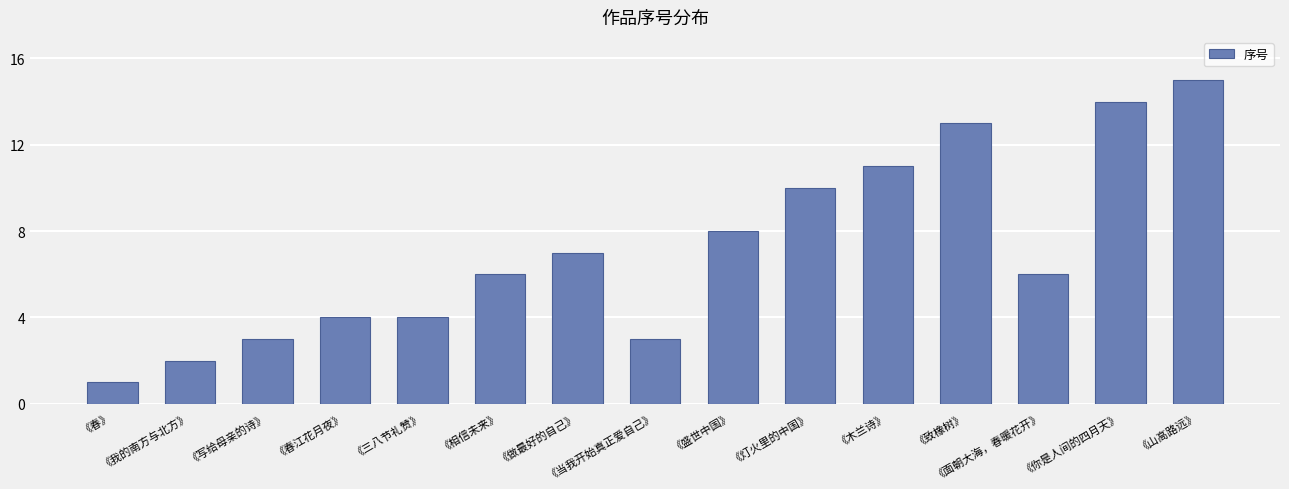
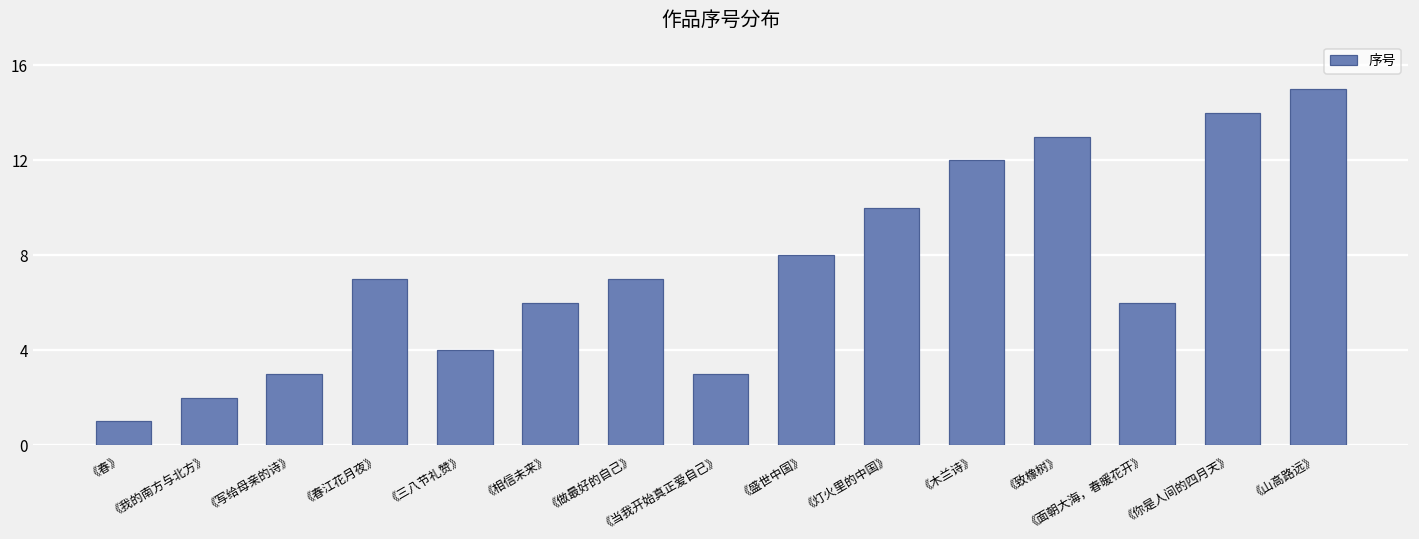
  {
    "《春》": 1,
    "《我的南方与北方》": 2,
    "《写给母亲的诗》": 3,
-   "《春江花月夜》": 4,
+   "《春江花月夜》": 7,
    "《三八节礼赞》": 4,
    "《相信未来》": 6,
    "《做最好的自己》": 7,
    "《当我开始真正爱自己》": 3,
    "《盛世中国》": 8,
    "《灯火里的中国》": 10,
-   "《木兰诗》": 11,
+   "《木兰诗》": 12,
    "《致橡树》": 13,
    "《面朝大海，春暖花开》": 6,
    "《你是人间的四月天》": 14,
    "《山高路远》": 15
  }
